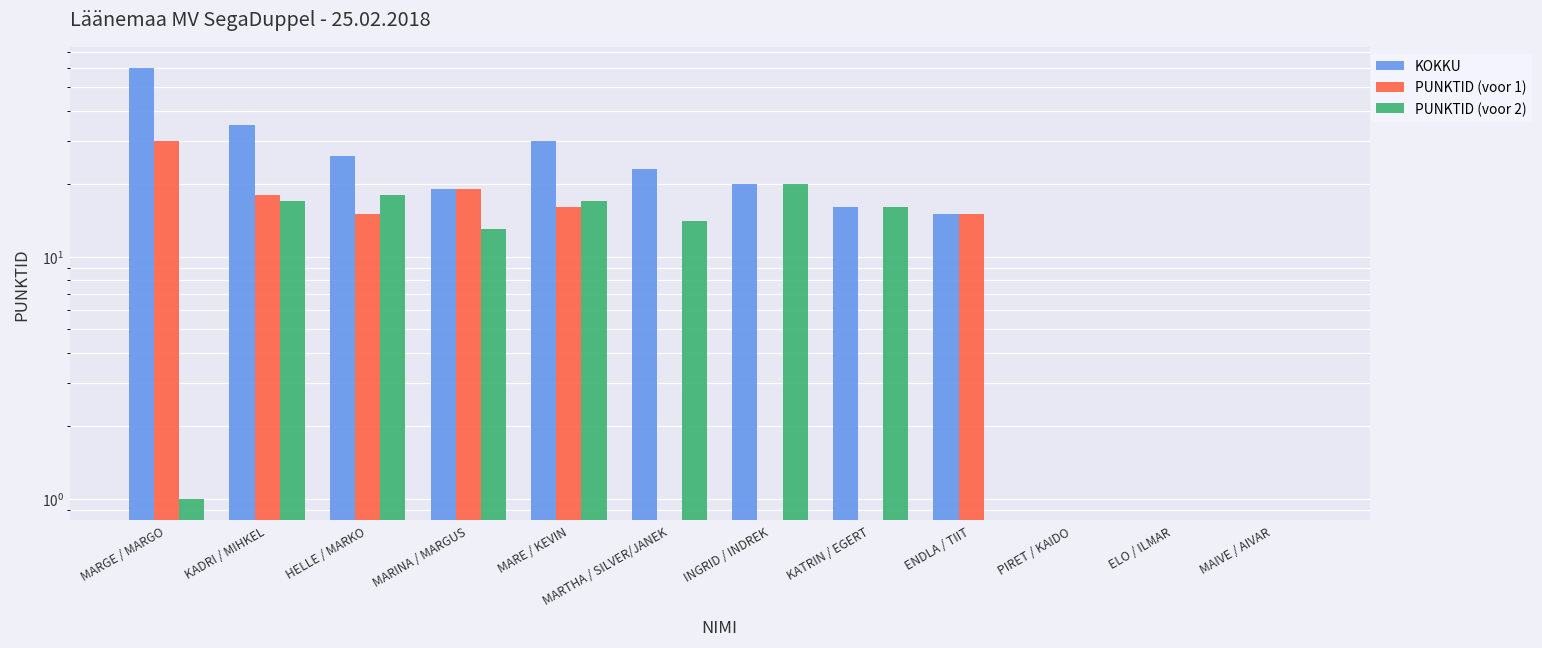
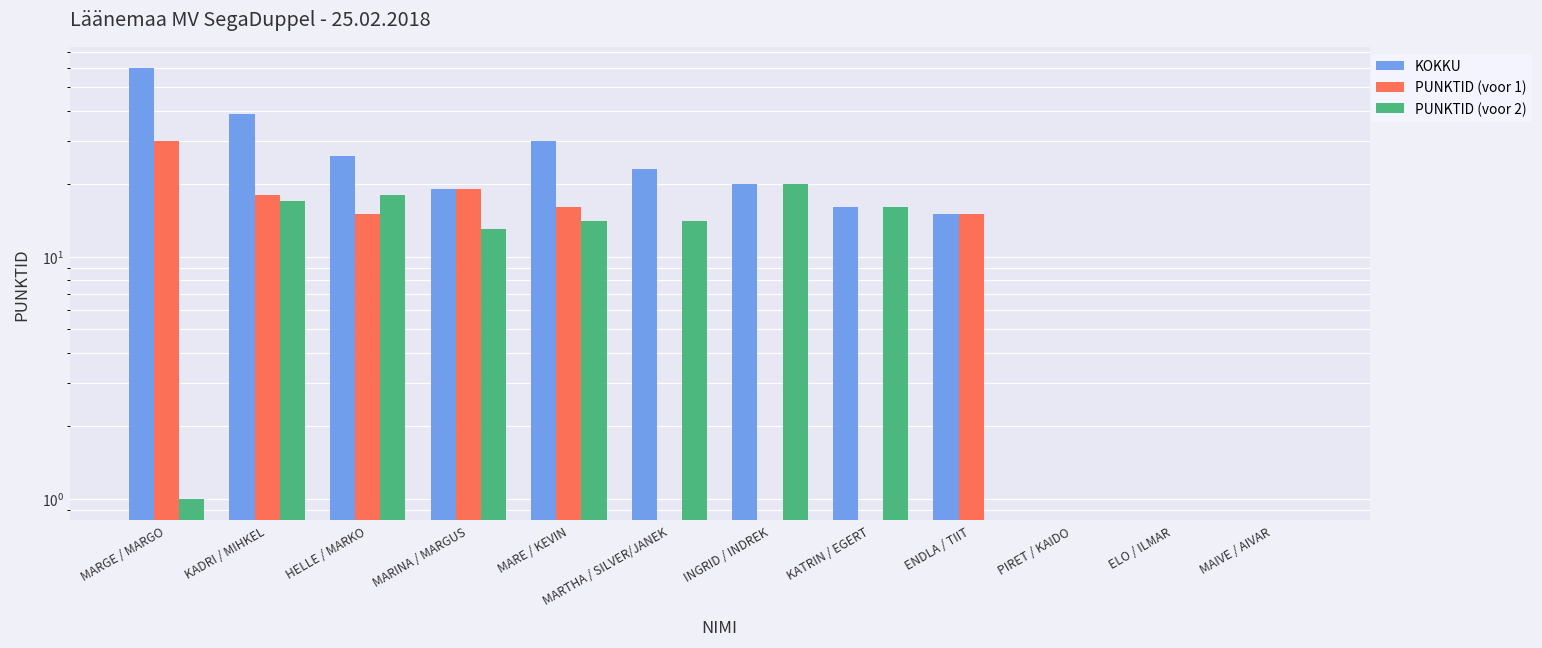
  {
    "KOKKU": {
      "MARGE / MARGO": 60,
-     "KADRI / MIHKEL": 35,
+     "KADRI / MIHKEL": 39,
      "HELLE / MARKO": 26,
      "MARINA / MARGUS": 19,
      "MARE / KEVIN": 30,
      "MARTHA / SILVER/JANEK": 23,
      "INGRID / INDREK": 20,
      "KATRIN / EGERT": 16,
      "ENDLA / TIIT": 15
    },
    "PUNKTID (voor 1)": {
      "MARGE / MARGO": 30,
      "KADRI / MIHKEL": 18,
      "HELLE / MARKO": 15,
      "MARINA / MARGUS": 19,
      "MARE / KEVIN": 16,
      "ENDLA / TIIT": 15
    },
    "PUNKTID (voor 2)": {
      "MARGE / MARGO": 1,
      "KADRI / MIHKEL": 17,
      "HELLE / MARKO": 18,
      "MARINA / MARGUS": 13,
-     "MARE / KEVIN": 17,
+     "MARE / KEVIN": 14,
      "MARTHA / SILVER/JANEK": 14,
      "INGRID / INDREK": 20,
      "KATRIN / EGERT": 16
    }
  }
